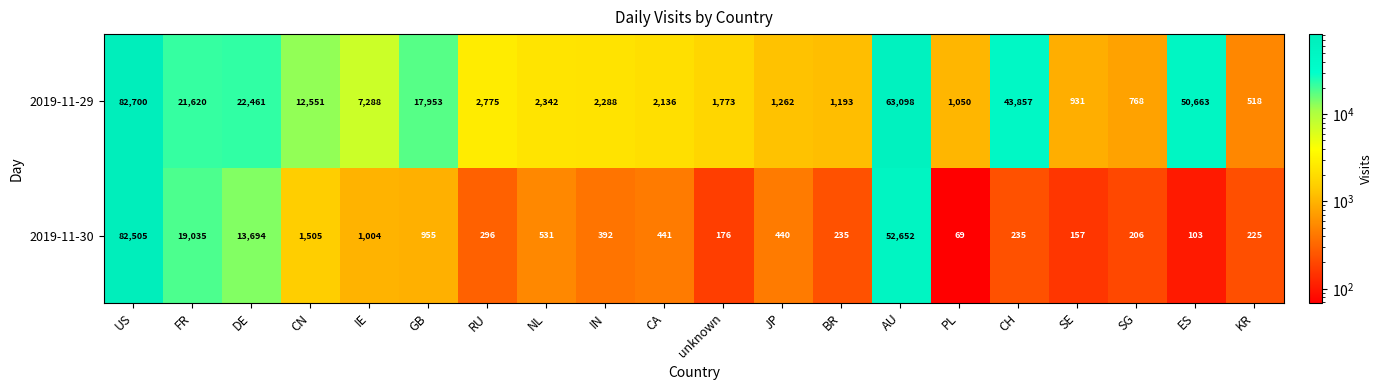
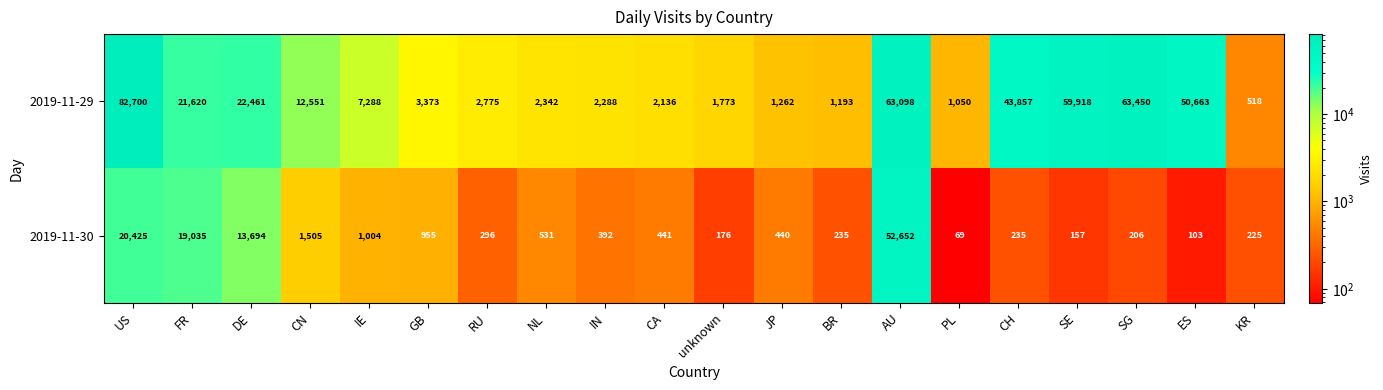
  {
    "2019-11-29": {
      "US": "82,700",
      "FR": "21,620",
      "DE": "22,461",
      "CN": "12,551",
      "IE": "7,288",
-     "GB": "17,953",
+     "GB": "3,373",
      "RU": "2,775",
      "NL": "2,342",
      "IN": "2,288",
      "CA": "2,136",
      "unknown": "1,773",
      "JP": "1,262",
      "BR": "1,193",
      "AU": "63,098",
      "PL": "1,050",
      "CH": "43,857",
-     "SE": "931",
-     "SG": "768",
+     "SE": "59,918",
+     "SG": "63,450",
      "ES": "50,663",
      "KR": "518"
    },
    "2019-11-30": {
-     "US": "82,505",
+     "US": "20,425",
      "FR": "19,035",
      "DE": "13,694",
      "CN": "1,505",
      "IE": "1,004",
      "GB": "955",
      "RU": "296",
      "NL": "531",
      "IN": "392",
      "CA": "441",
      "unknown": "176",
      "JP": "440",
      "BR": "235",
      "AU": "52,652",
      "PL": "69",
      "CH": "235",
      "SE": "157",
      "SG": "206",
      "ES": "103",
      "KR": "225"
    }
  }
